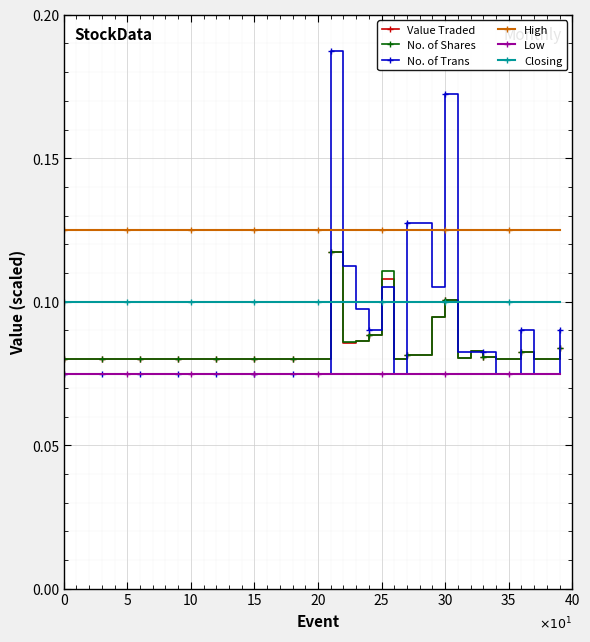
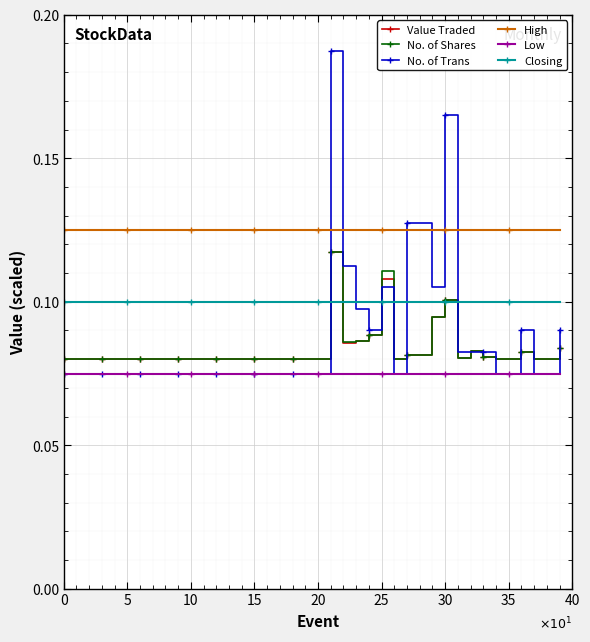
  {
    "Value Traded": {
      "25": 0.108
    },
    "No. of Shares": {
      "25": 0.111
    },
    "No. of Trans": {
      "25": 0.105,
-     "30": 0.173
+     "30": 0.165
    },
    "High": {
      "0": 0.125,
      "5": 0.125,
      "10": 0.125,
      "15": 0.125,
      "20": 0.125,
      "25": 0.125,
      "30": 0.125,
      "35": 0.125
    },
    "Low": {
      "25": 0.075,
      "30": 0.075
    },
    "Closing": {
      "0": 0.100,
      "5": 0.100,
      "10": 0.100,
      "15": 0.100,
      "20": 0.100,
      "25": 0.100,
      "35": 0.100
    }
  }
